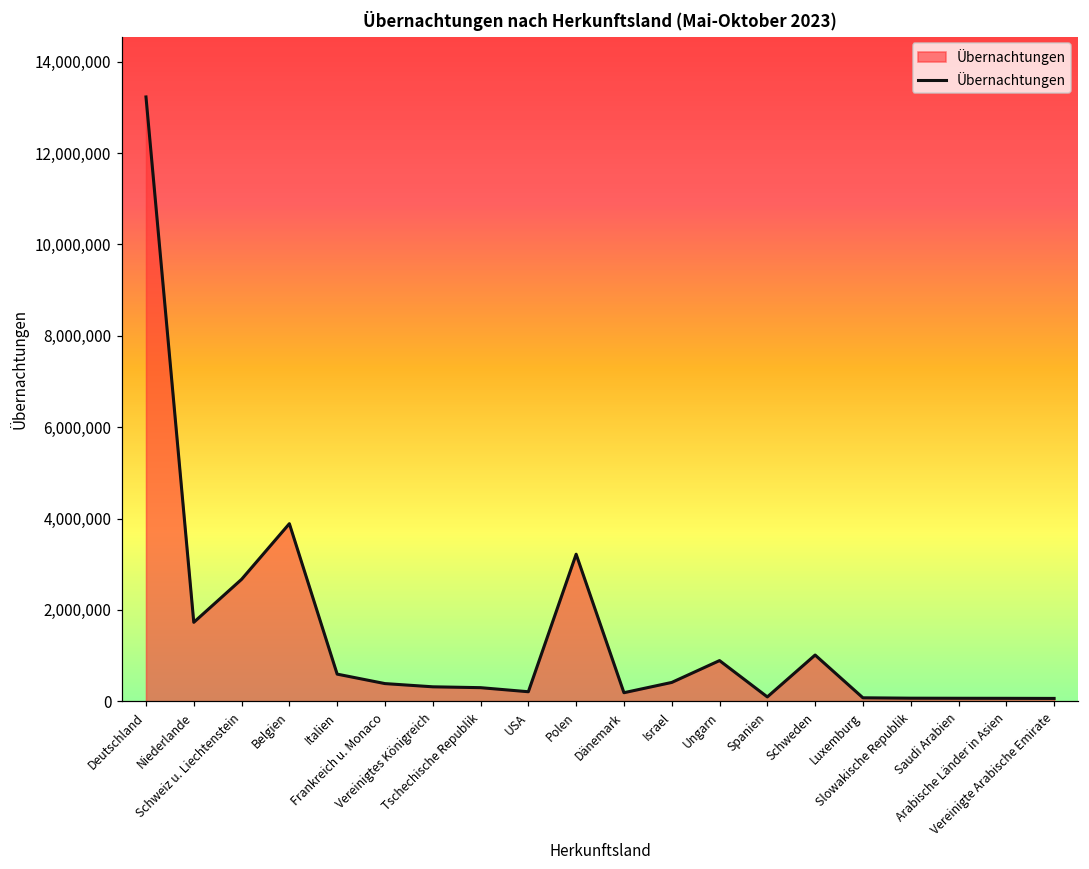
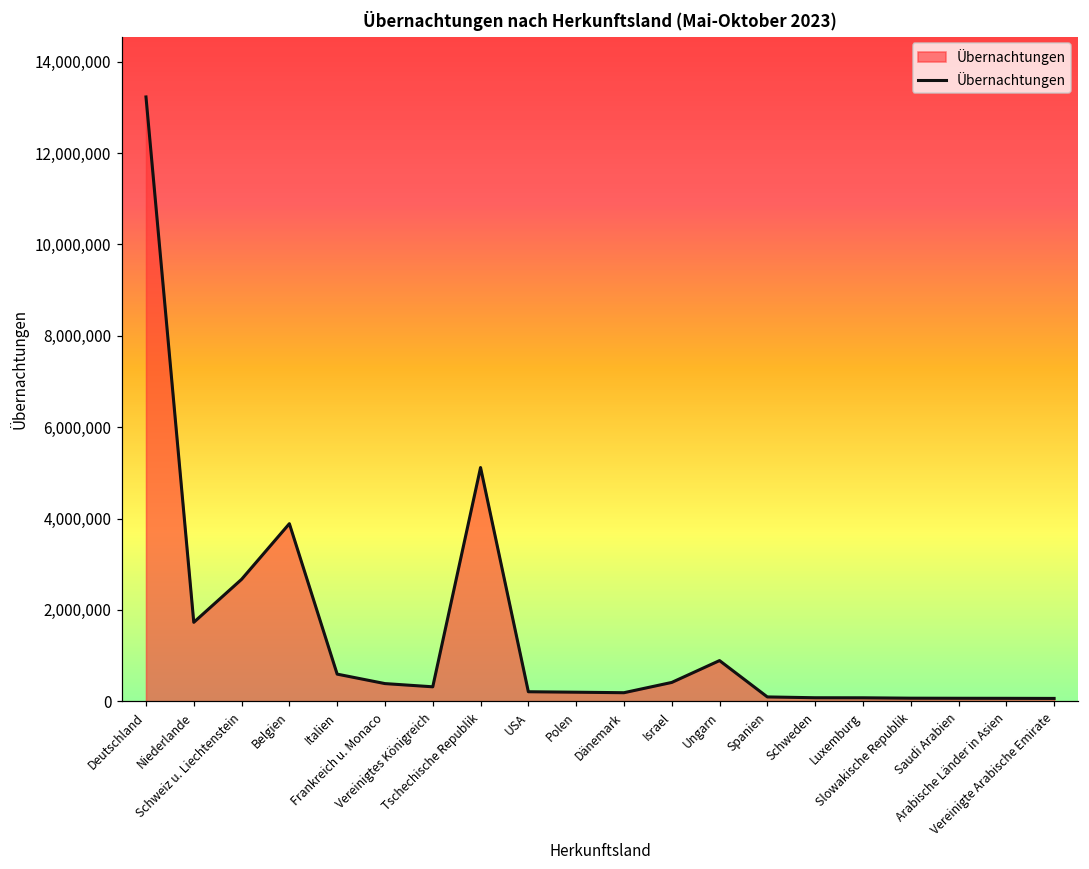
  {
    "Deutschland": "13,200,000",
    "Niederlande": "1,700,000",
    "Schweiz u. Liechtenstein": "2,700,000",
    "Belgien": "3,900,000",
    "Italien": "600,000",
    "Frankreich u. Monaco": "400,000",
    "Vereinigtes Königreich": "300,000",
-   "Tschechische Republik": "300,000",
+   "Tschechische Republik": "5,100,000",
    "USA": "200,000",
-   "Polen": "3,200,000",
+   "Polen": "200,000",
    "Dänemark": "200,000",
    "Israel": "400,000",
    "Ungarn": "900,000",
    "Spanien": "100,000",
-   "Schweden": "1,000,000",
+   "Schweden": "100,000",
    "Luxemburg": "100,000",
    "Slowakische Republik": "100,000",
    "Saudi Arabien": "100,000",
    "Arabische Länder in Asien": "100,000",
    "Vereinigte Arabische Emirate": "100,000"
  }
